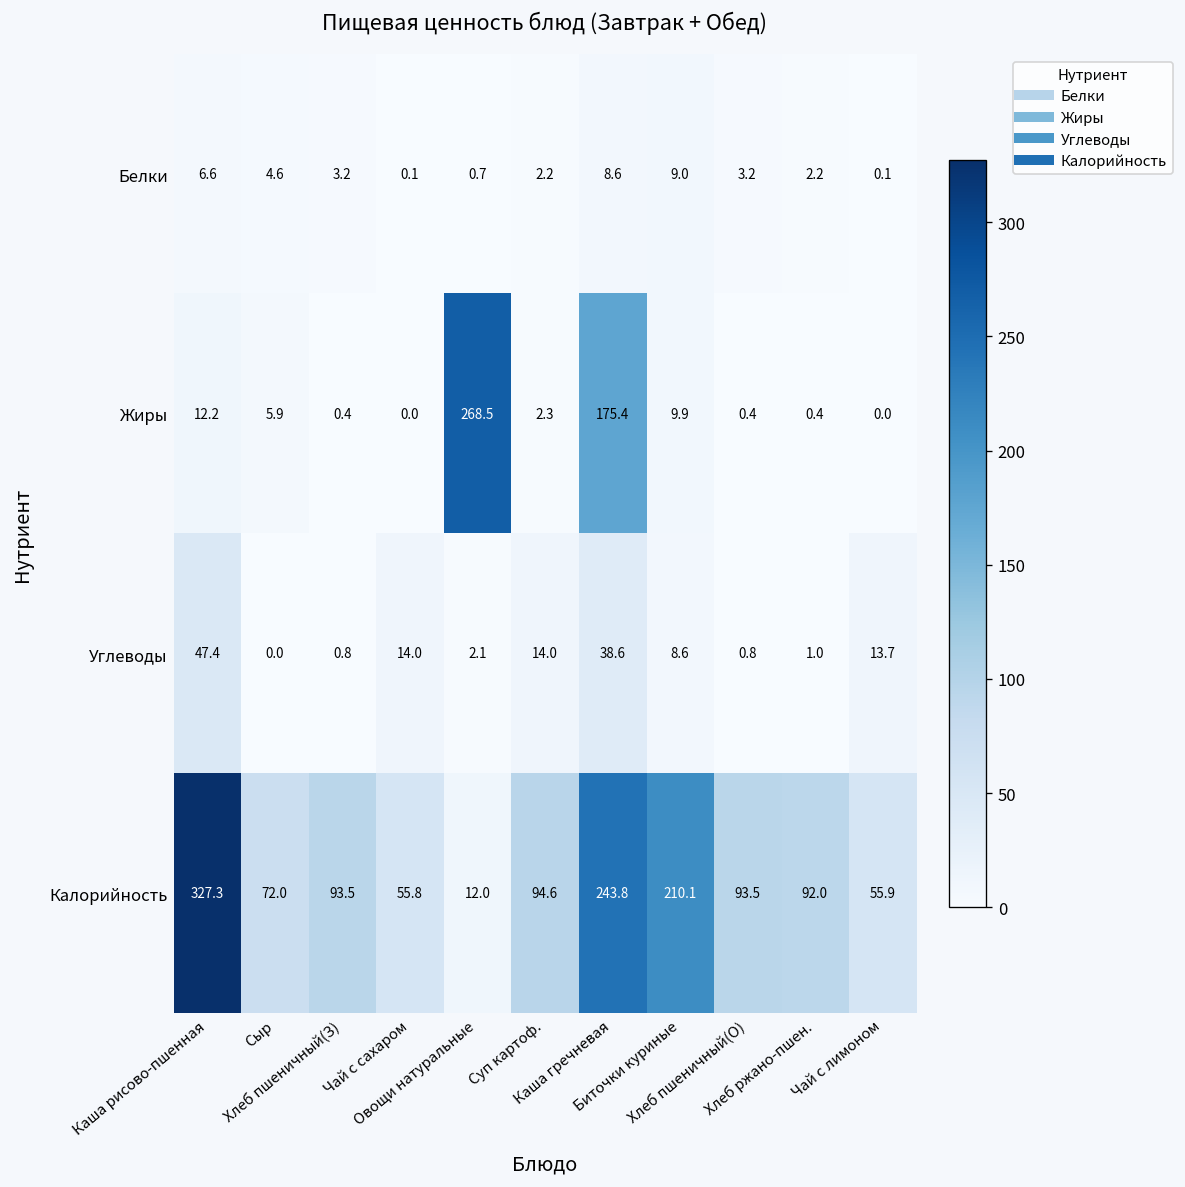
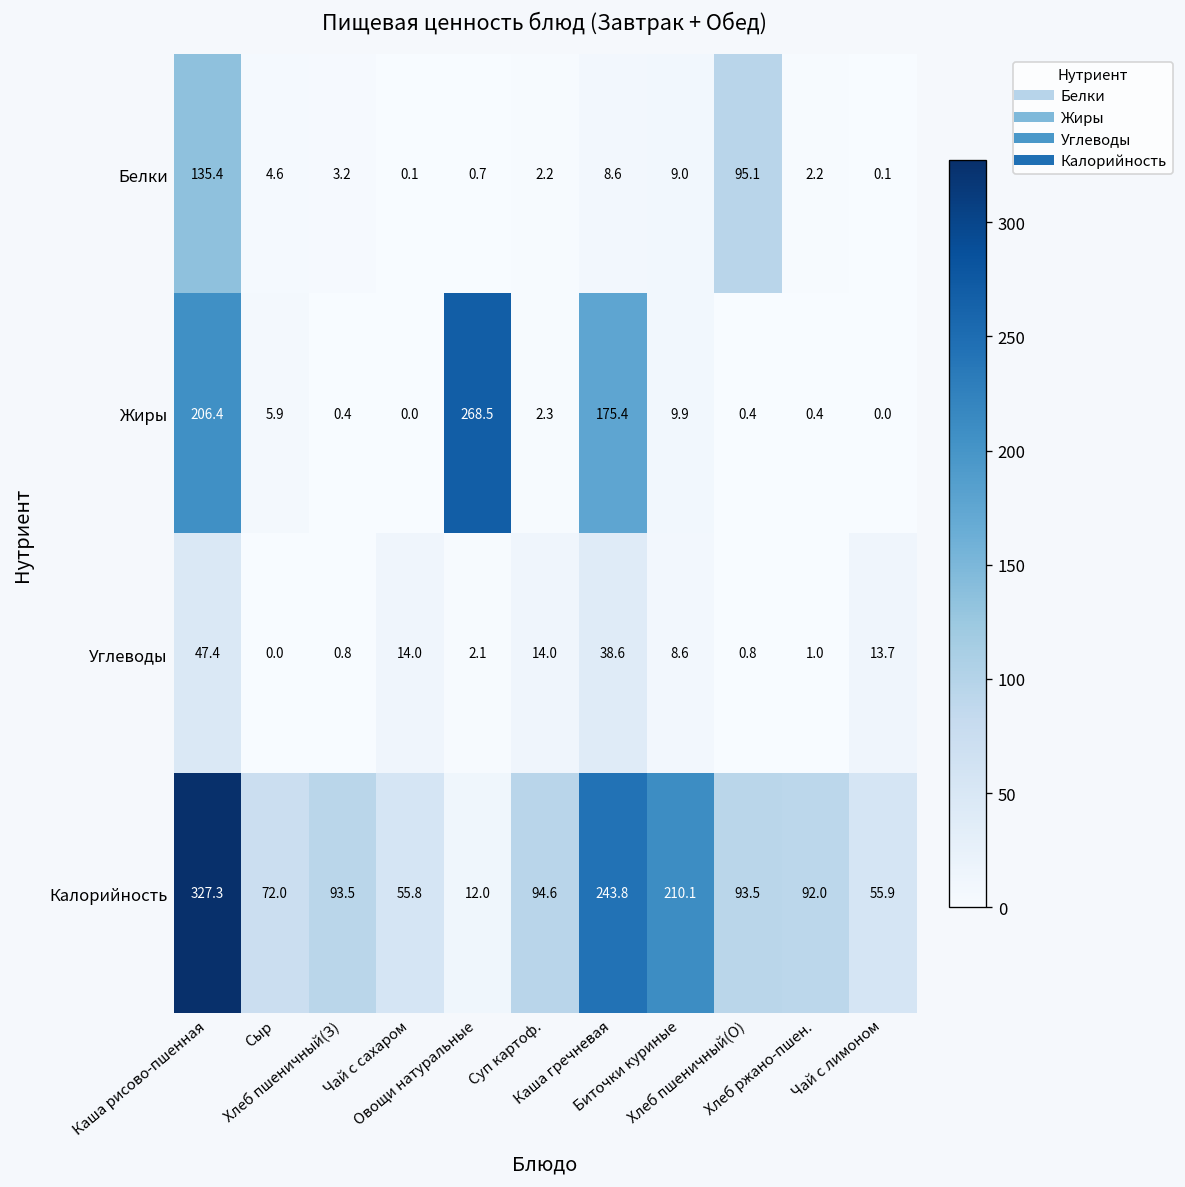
  {
    "Белки": {
-     "Каша рисово-пшенная": 6.6,
+     "Каша рисово-пшенная": 135.4,
      "Сыр": 4.6,
      "Хлеб пшеничный(З)": 3.2,
      "Чай с сахаром": 0.1,
      "Овощи натуральные": 0.7,
      "Суп картоф.": 2.2,
      "Каша гречневая": 8.6,
      "Биточки куриные": 9.0,
-     "Хлеб пшеничный(О)": 3.2,
+     "Хлеб пшеничный(О)": 95.1,
      "Хлеб ржано-пшен.": 2.2,
      "Чай с лимоном": 0.1
    },
    "Жиры": {
-     "Каша рисово-пшенная": 12.2,
+     "Каша рисово-пшенная": 206.4,
      "Сыр": 5.9,
      "Хлеб пшеничный(З)": 0.4,
      "Чай с сахаром": 0.0,
      "Овощи натуральные": 268.5,
      "Суп картоф.": 2.3,
      "Каша гречневая": 175.4,
      "Биточки куриные": 9.9,
      "Хлеб пшеничный(О)": 0.4,
      "Хлеб ржано-пшен.": 0.4,
      "Чай с лимоном": 0.0
    },
    "Углеводы": {
      "Каша рисово-пшенная": 47.4,
      "Сыр": 0.0,
      "Хлеб пшеничный(З)": 0.8,
      "Чай с сахаром": 14.0,
      "Овощи натуральные": 2.1,
      "Суп картоф.": 14.0,
      "Каша гречневая": 38.6,
      "Биточки куриные": 8.6,
      "Хлеб пшеничный(О)": 0.8,
      "Хлеб ржано-пшен.": 1.0,
      "Чай с лимоном": 13.7
    },
    "Калорийность": {
      "Каша рисово-пшенная": 327.3,
      "Сыр": 72.0,
      "Хлеб пшеничный(З)": 93.5,
      "Чай с сахаром": 55.8,
      "Овощи натуральные": 12.0,
      "Суп картоф.": 94.6,
      "Каша гречневая": 243.8,
      "Биточки куриные": 210.1,
      "Хлеб пшеничный(О)": 93.5,
      "Хлеб ржано-пшен.": 92.0,
      "Чай с лимоном": 55.9
    }
  }
